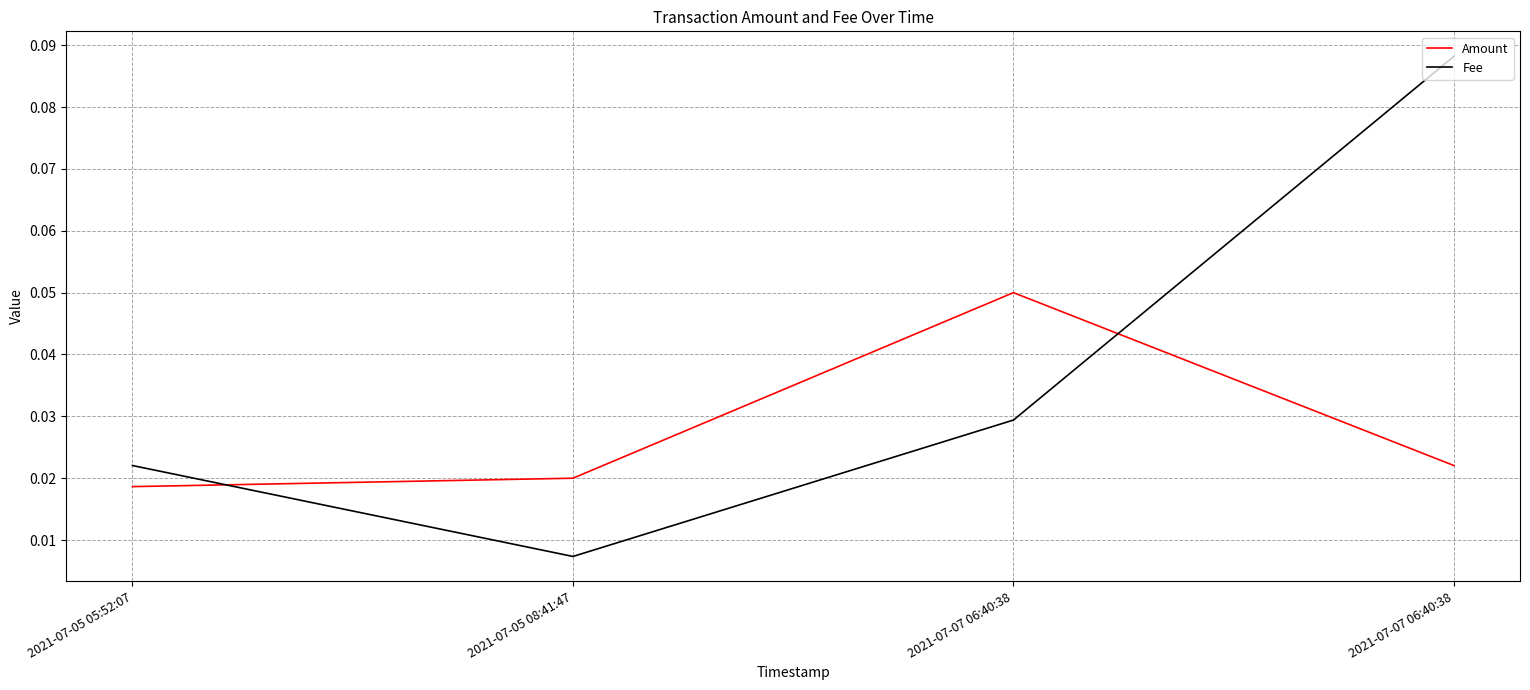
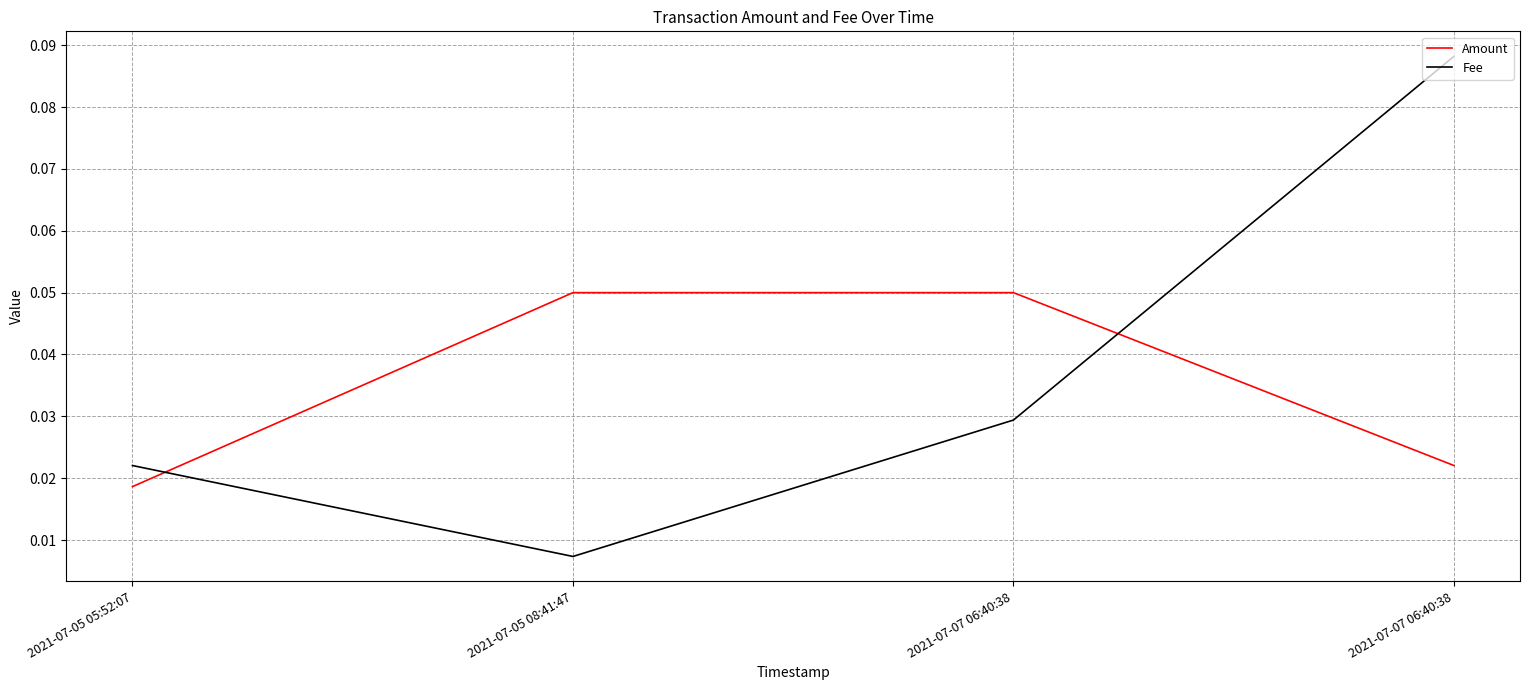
  {
    "Amount": {
      "2021-07-05 05:52:07": 0.019,
-     "2021-07-05 08:41:47": 0.02
+     "2021-07-05 08:41:47": 0.05
    },
    "Fee": {
      "2021-07-05 05:52:07": 0.022,
      "2021-07-05 08:41:47": 0.007
    }
  }
